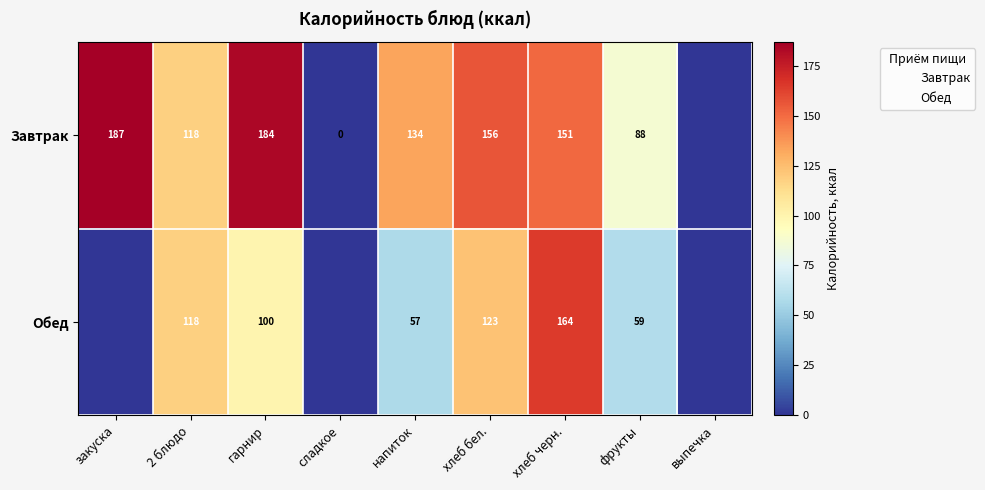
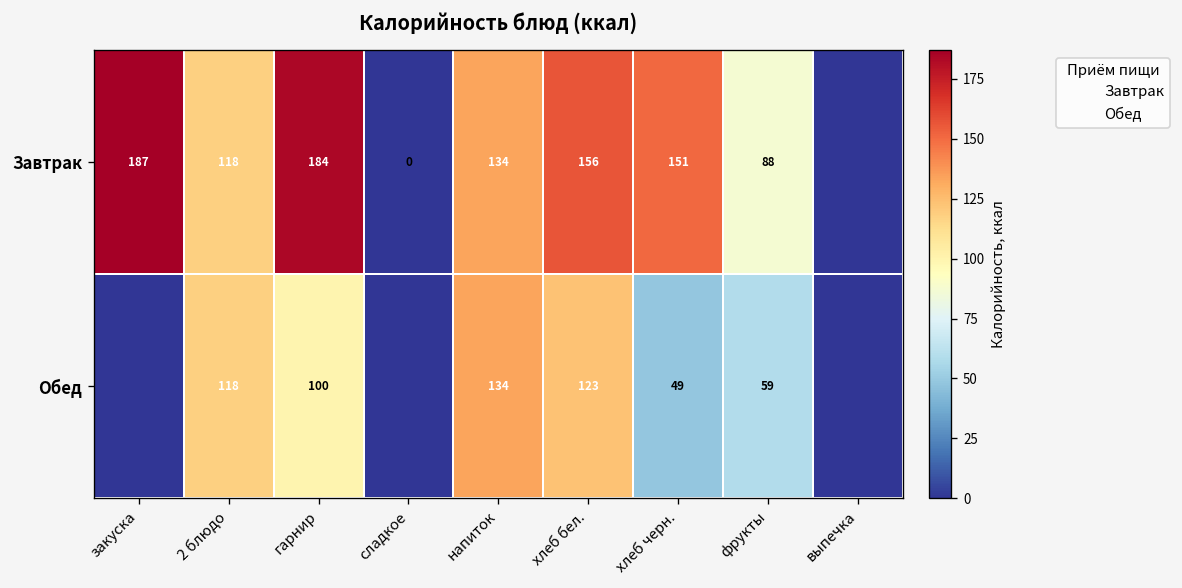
  {
    "Завтрак": {
      "закуска": 187,
      "2 блюдо": 118,
      "гарнир": 184,
      "сладкое": 0,
      "напиток": 134,
      "хлеб бел.": 156,
      "хлеб черн.": 151,
      "фрукты": 88
    },
    "Обед": {
      "2 блюдо": 118,
      "гарнир": 100,
-     "напиток": 57,
+     "напиток": 134,
      "хлеб бел.": 123,
-     "хлеб черн.": 164,
+     "хлеб черн.": 49,
      "фрукты": 59
    }
  }
